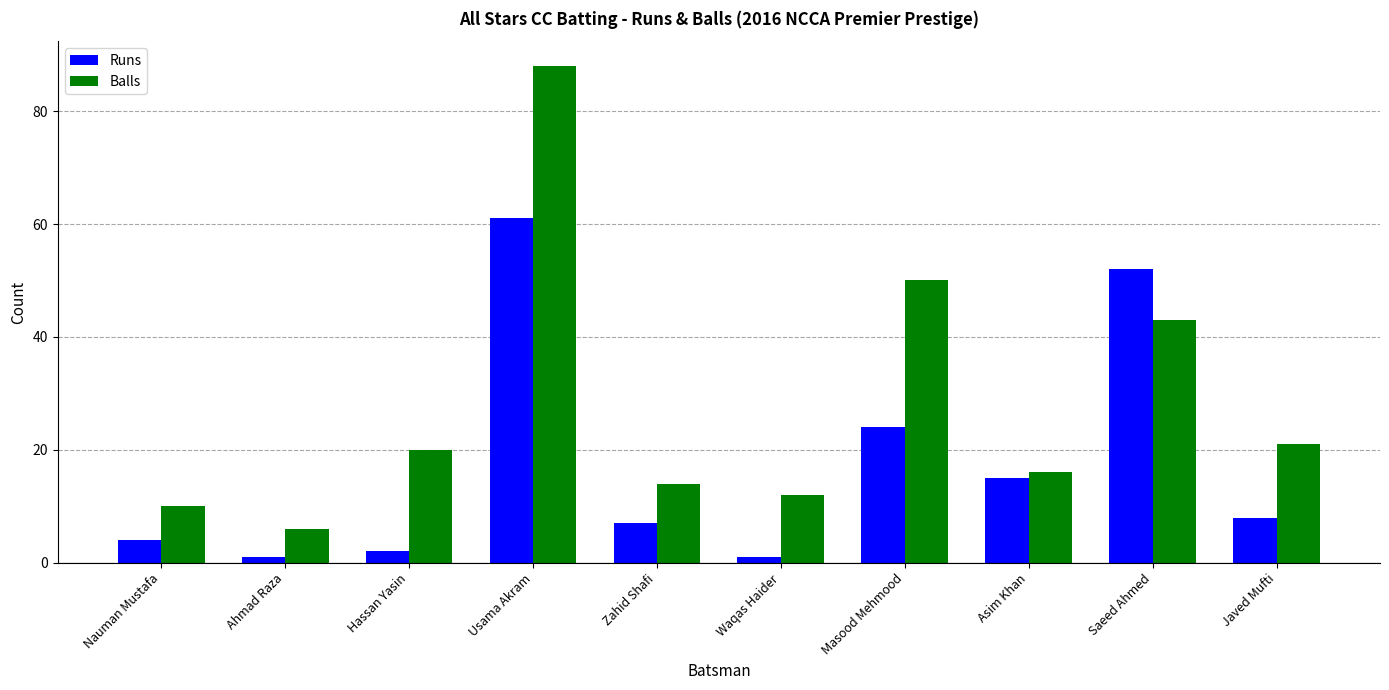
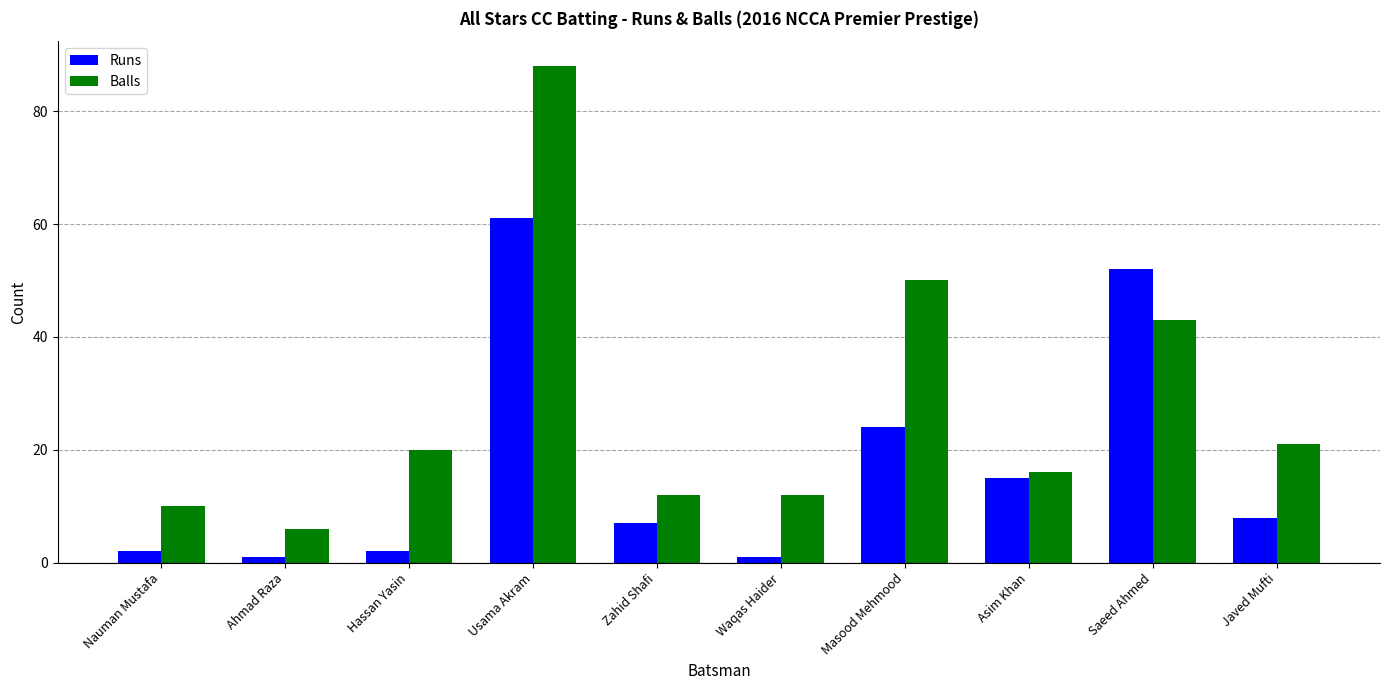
  {
    "Runs": {
-     "Nauman Mustafa": 4,
+     "Nauman Mustafa": 2,
      "Ahmad Raza": 1,
      "Hassan Yasin": 2,
      "Usama Akram": 61,
      "Zahid Shafi": 7,
      "Waqas Haider": 1,
      "Masood Mehmood": 24,
      "Asim Khan": 15,
      "Saeed Ahmed": 52,
      "Javed Mufti": 8
    },
    "Balls": {
      "Nauman Mustafa": 10,
      "Ahmad Raza": 6,
      "Hassan Yasin": 20,
      "Usama Akram": 88,
-     "Zahid Shafi": 14,
+     "Zahid Shafi": 12,
      "Waqas Haider": 12,
      "Masood Mehmood": 50,
      "Asim Khan": 16,
      "Saeed Ahmed": 43,
      "Javed Mufti": 21
    }
  }
